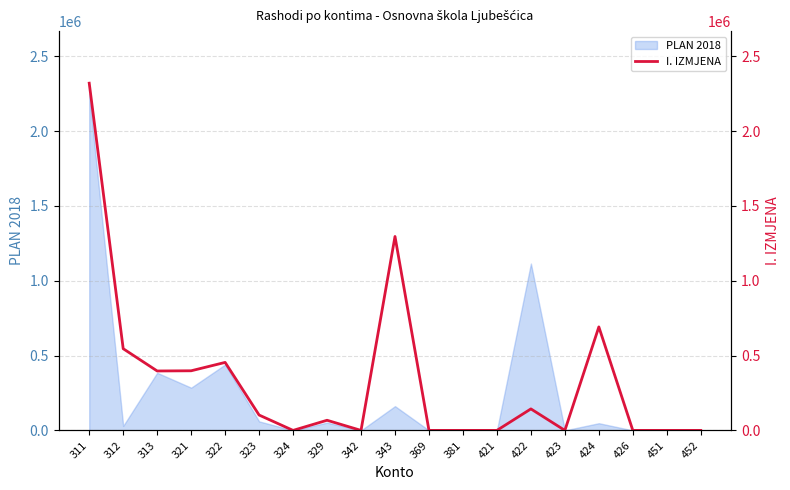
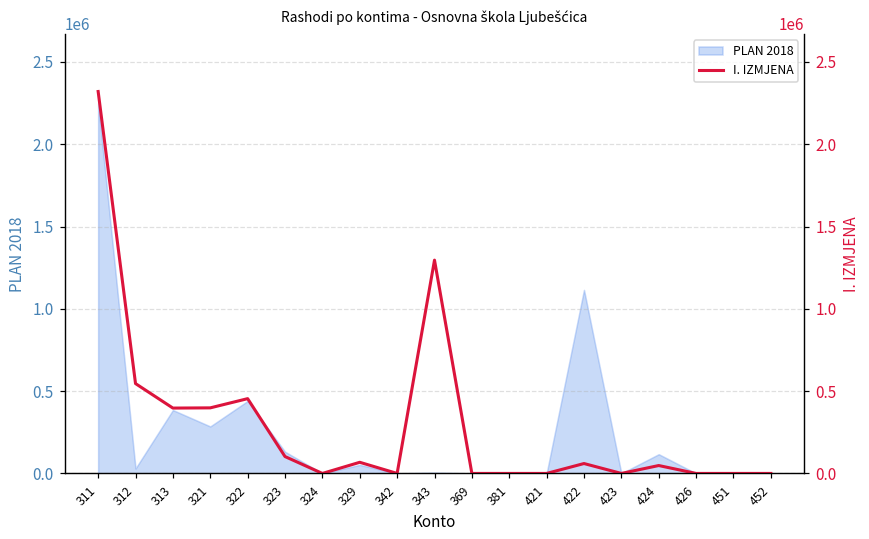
  {
    "PLAN 2018": {
      "311": 2250000,
      "312": 30000,
      "313": 390000,
      "321": 290000,
      "322": 440000,
-     "323": 60000,
+     "323": 130000,
      "324": 0,
      "329": 50000,
      "342": 0,
-     "343": 160000,
+     "343": 10000,
      "369": 0,
      "381": 0,
      "421": 0,
      "422": 1110000,
      "423": 0,
-     "424": 50000,
+     "424": 120000,
      "426": 0,
      "451": 0,
      "452": 0
    },
    "I. IZMJENA": {
      "311": 2320000,
      "312": 550000,
      "313": 400000,
      "321": 400000,
      "322": 450000,
      "323": 100000,
      "324": 0,
      "329": 70000,
      "342": 0,
      "343": 1300000,
      "369": 0,
      "381": 0,
      "421": 0,
-     "422": 140000,
+     "422": 60000,
      "423": 0,
-     "424": 690000,
+     "424": 50000,
      "426": 0,
      "451": 0,
      "452": 0
    }
  }
